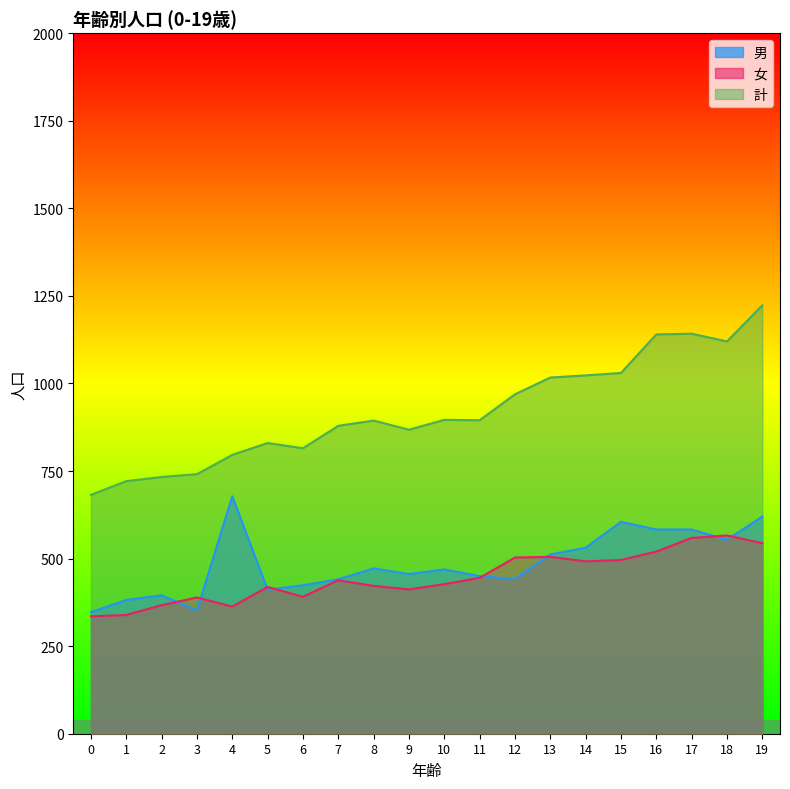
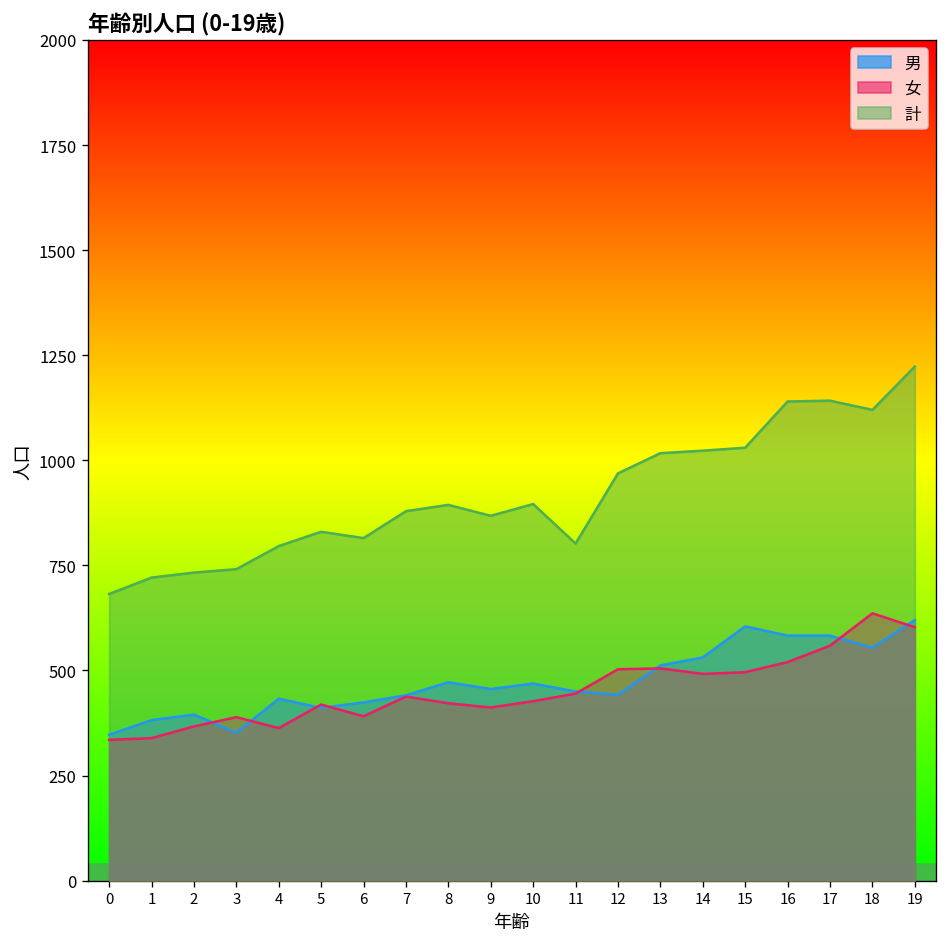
  {
    "男": {
      "0": 350,
      "1": 380,
      "2": 400,
      "3": 350,
-     "4": 680,
+     "4": 430,
      "5": 410,
      "6": 420,
      "8": 470,
      "9": 460,
      "10": 470,
      "12": 440,
      "14": 530,
      "15": 610,
      "16": 580,
      "17": 580,
      "18": 550,
      "19": 620
    },
    "女": {
      "0": 340,
      "1": 340,
      "2": 370,
      "3": 390,
      "4": 360,
      "5": 420,
      "6": 390,
      "8": 420,
      "9": 410,
      "10": 430,
      "12": 500,
      "14": 490,
      "15": 500,
      "16": 520,
      "17": 560,
-     "18": 570,
-     "19": 540
+     "18": 640,
+     "19": 600
    },
    "計": {
      "0": 680,
      "1": 720,
      "2": 730,
      "3": 740,
      "4": 800,
      "5": 830,
      "6": 820,
      "7": 880,
      "8": 890,
      "9": 870,
      "10": 900,
-     "11": 900,
+     "11": 800,
      "12": 970,
      "13": 1020,
      "14": 1020,
      "15": 1030,
      "16": 1140,
      "17": 1140,
      "18": 1120,
      "19": 1220
    }
  }
